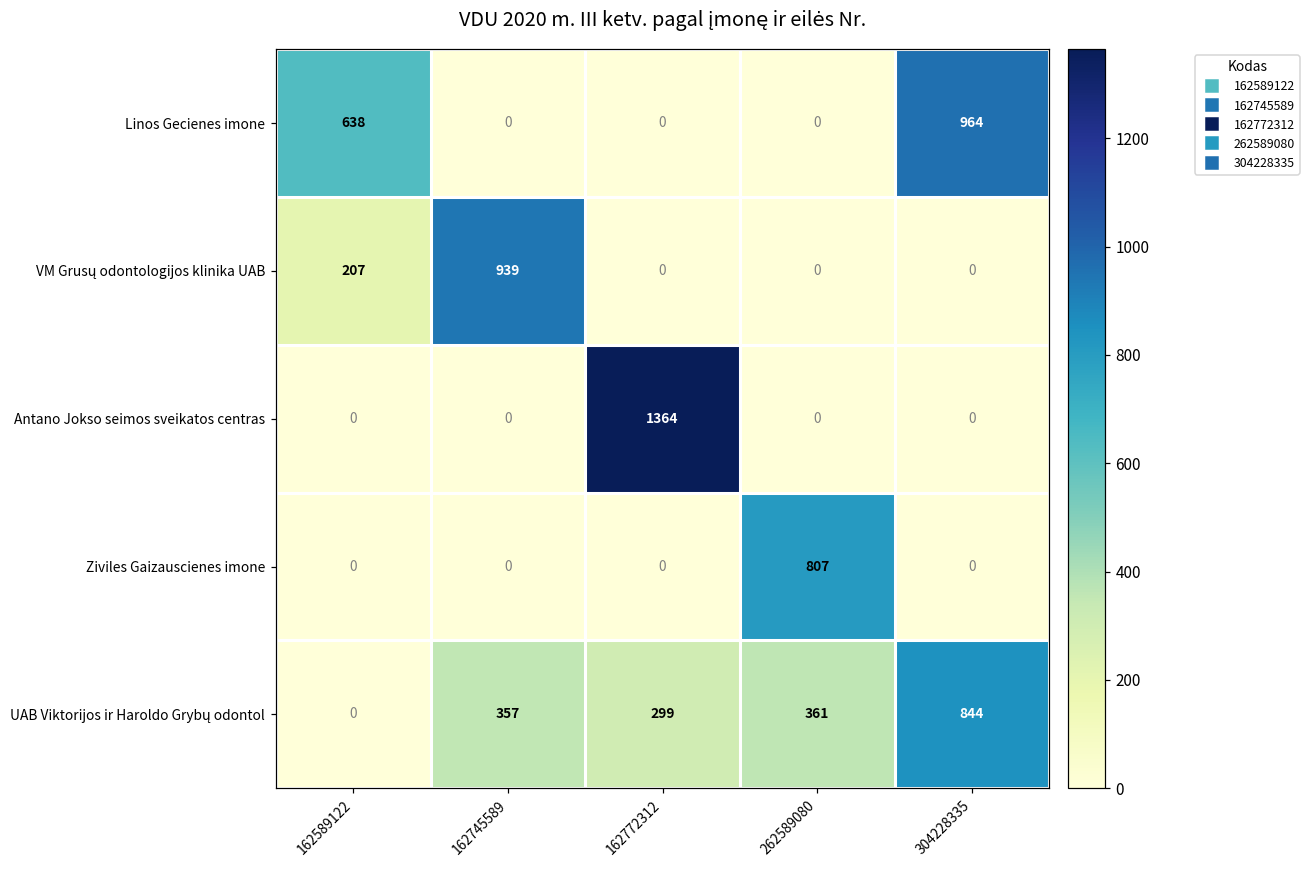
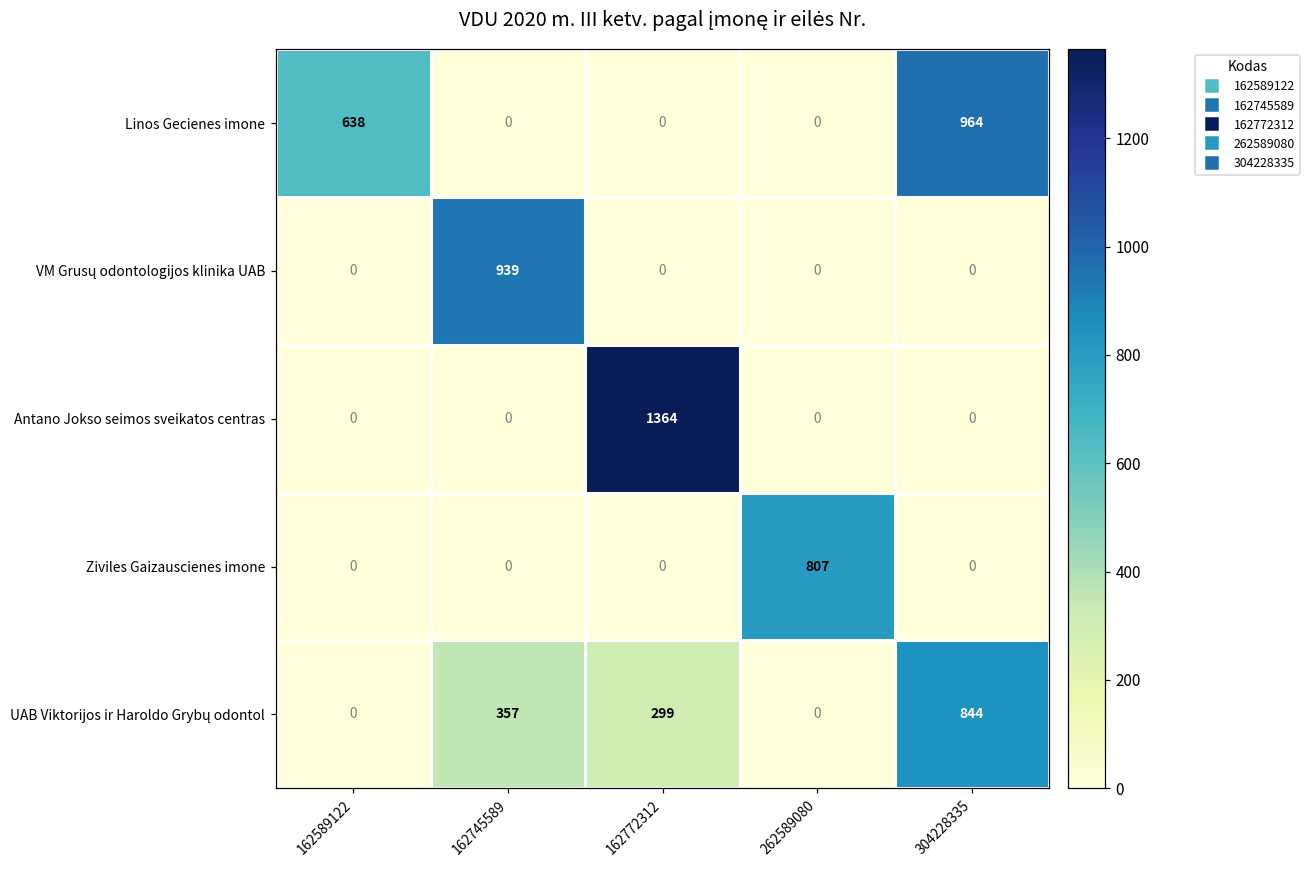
  {
    "Linos Gecienes imone": {
      "162589122": 638,
      "162745589": 0,
      "162772312": 0,
      "262589080": 0,
      "304228335": 964
    },
    "VM Grusų odontologijos klinika UAB": {
-     "162589122": 207,
+     "162589122": 0,
      "162745589": 939,
      "162772312": 0,
      "262589080": 0,
      "304228335": 0
    },
    "Antano Jokso seimos sveikatos centras": {
      "162589122": 0,
      "162745589": 0,
      "162772312": 1364,
      "262589080": 0,
      "304228335": 0
    },
    "Ziviles Gaizauscienes imone": {
      "162589122": 0,
      "162745589": 0,
      "162772312": 0,
      "262589080": 807,
      "304228335": 0
    },
    "UAB Viktorijos ir Haroldo Grybų odontol": {
      "162589122": 0,
      "162745589": 357,
      "162772312": 299,
-     "262589080": 361,
+     "262589080": 0,
      "304228335": 844
    }
  }
